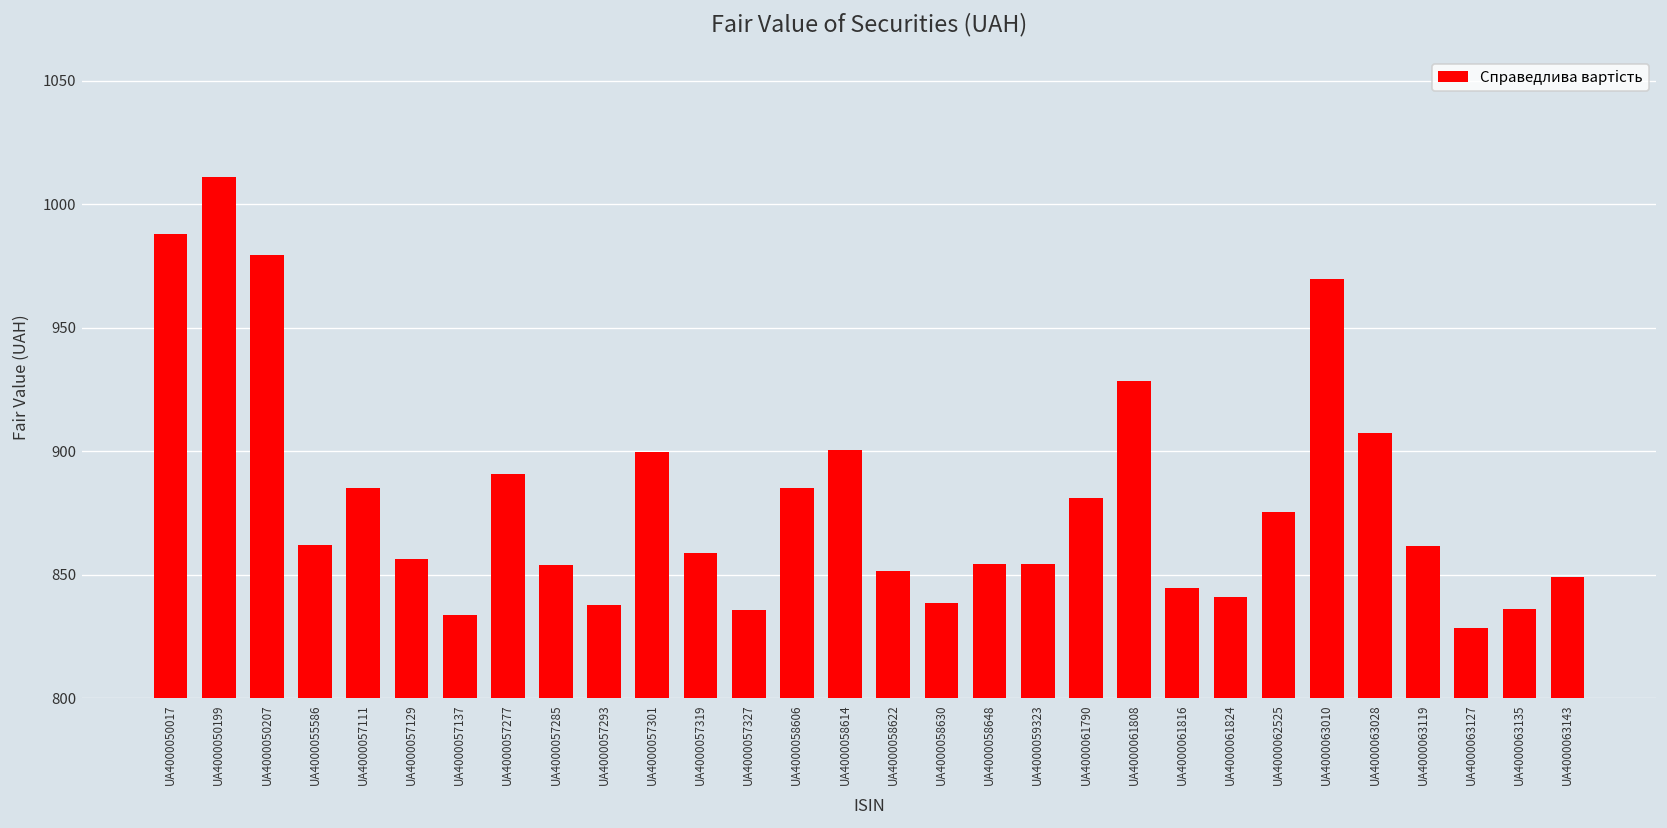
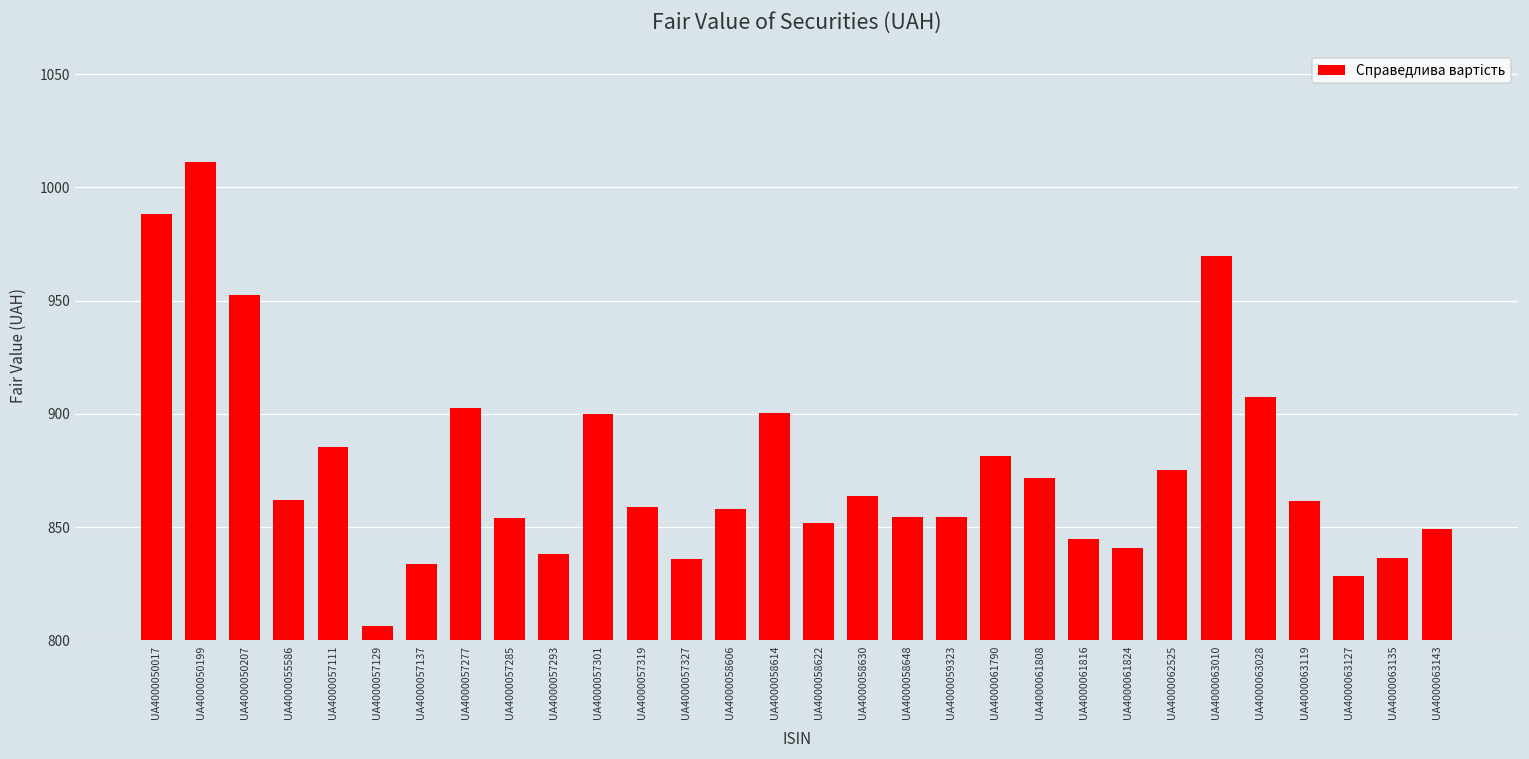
  {
    "UA4000050017": 988,
    "UA4000050199": 1011,
-   "UA4000050207": 980,
+   "UA4000050207": 952,
    "UA4000055586": 862,
    "UA4000057111": 885,
-   "UA4000057129": 856,
+   "UA4000057129": 806,
    "UA4000057137": 834,
-   "UA4000057277": 891,
+   "UA4000057277": 903,
    "UA4000057285": 854,
    "UA4000057293": 838,
    "UA4000057301": 900,
    "UA4000057319": 859,
    "UA4000057327": 836,
-   "UA4000058606": 885,
+   "UA4000058606": 858,
    "UA4000058614": 901,
    "UA4000058622": 852,
-   "UA4000058630": 838,
+   "UA4000058630": 864,
    "UA4000058648": 854,
    "UA4000059323": 855,
    "UA4000061790": 881,
-   "UA4000061808": 929,
+   "UA4000061808": 872,
    "UA4000061816": 845,
    "UA4000061824": 841,
    "UA4000062525": 875,
    "UA4000063010": 970,
    "UA4000063028": 907,
    "UA4000063119": 862,
    "UA4000063127": 829,
    "UA4000063135": 836,
    "UA4000063143": 849
  }
